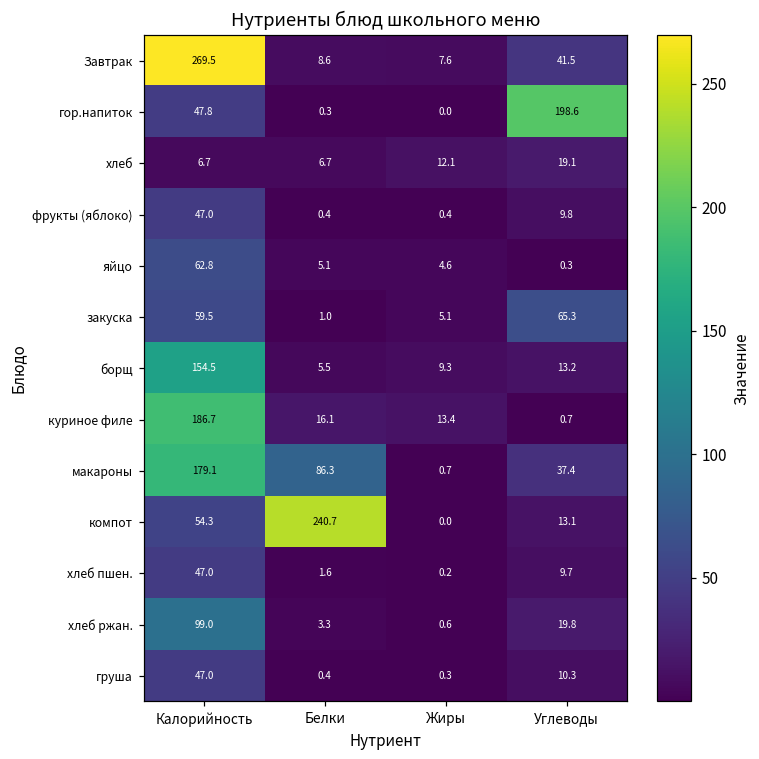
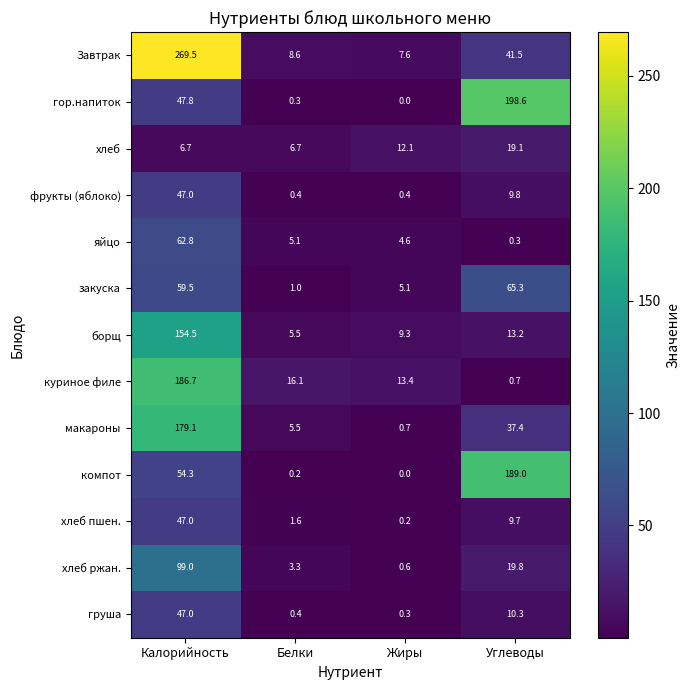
  {
    "Завтрак": {
      "Калорийность": 269.5,
      "Белки": 8.6,
      "Жиры": 7.6,
      "Углеводы": 41.5
    },
    "гор.напиток": {
      "Калорийность": 47.8,
      "Белки": 0.3,
      "Жиры": 0.0,
      "Углеводы": 198.6
    },
    "хлеб": {
      "Калорийность": 6.7,
      "Белки": 6.7,
      "Жиры": 12.1,
      "Углеводы": 19.1
    },
    "фрукты (яблоко)": {
      "Калорийность": 47.0,
      "Белки": 0.4,
      "Жиры": 0.4,
      "Углеводы": 9.8
    },
    "яйцо": {
      "Калорийность": 62.8,
      "Белки": 5.1,
      "Жиры": 4.6,
      "Углеводы": 0.3
    },
    "закуска": {
      "Калорийность": 59.5,
      "Белки": 1.0,
      "Жиры": 5.1,
      "Углеводы": 65.3
    },
    "борщ": {
      "Калорийность": 154.5,
      "Белки": 5.5,
      "Жиры": 9.3,
      "Углеводы": 13.2
    },
    "куриное филе": {
      "Калорийность": 186.7,
      "Белки": 16.1,
      "Жиры": 13.4,
      "Углеводы": 0.7
    },
    "макароны": {
      "Калорийность": 179.1,
-     "Белки": 86.3,
+     "Белки": 5.5,
      "Жиры": 0.7,
      "Углеводы": 37.4
    },
    "компот": {
      "Калорийность": 54.3,
-     "Белки": 240.7,
+     "Белки": 0.2,
      "Жиры": 0.0,
-     "Углеводы": 13.1
+     "Углеводы": 189.0
    },
    "хлеб пшен.": {
      "Калорийность": 47.0,
      "Белки": 1.6,
      "Жиры": 0.2,
      "Углеводы": 9.7
    },
    "хлеб ржан.": {
      "Калорийность": 99.0,
      "Белки": 3.3,
      "Жиры": 0.6,
      "Углеводы": 19.8
    },
    "груша": {
      "Калорийность": 47.0,
      "Белки": 0.4,
      "Жиры": 0.3,
      "Углеводы": 10.3
    }
  }
